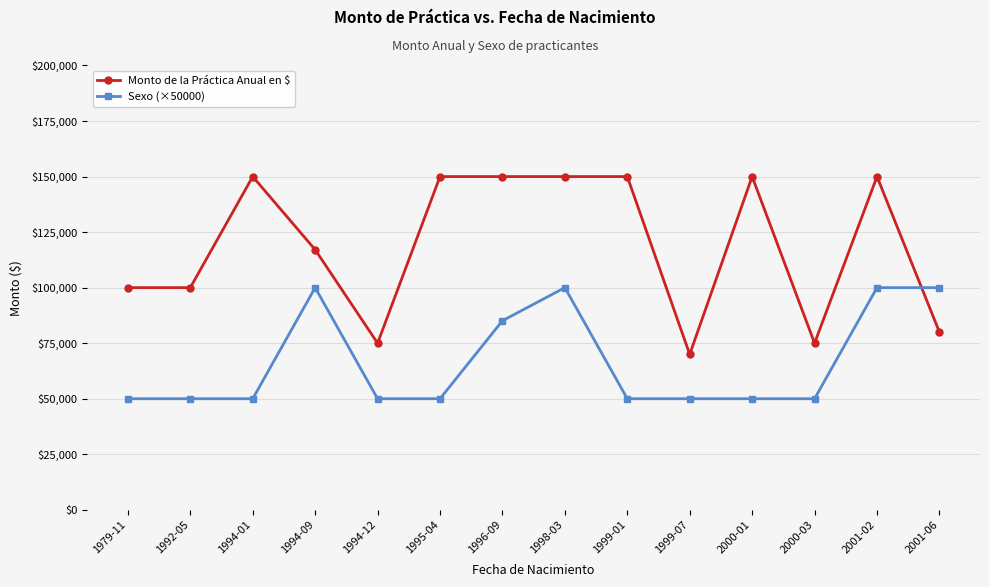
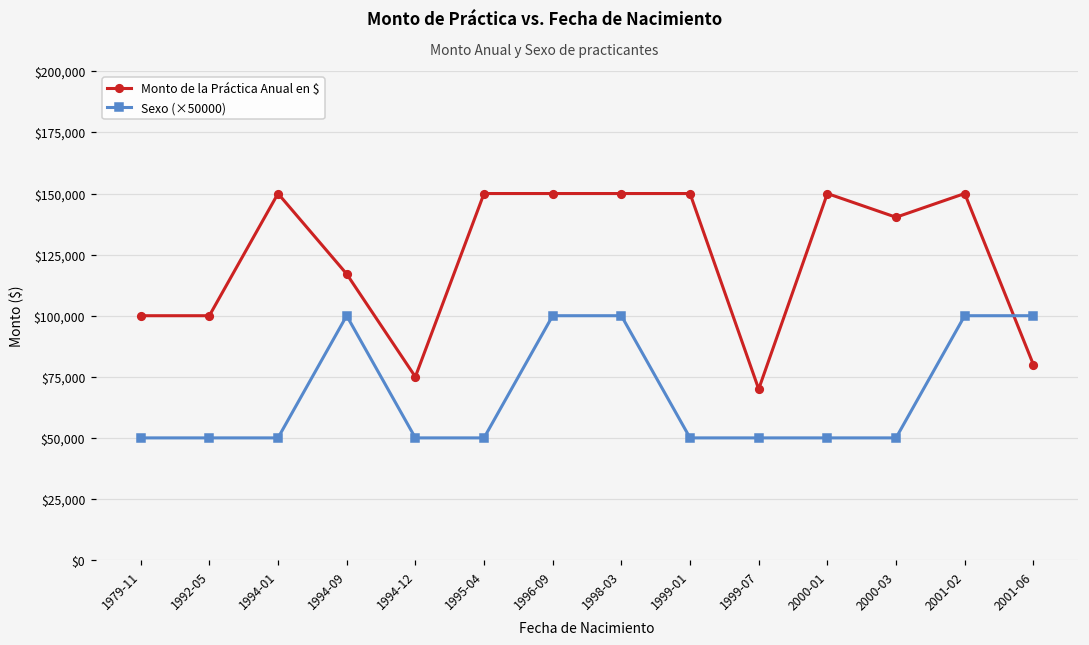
  {
    "Monto de la Práctica Anual en $": {
      "1979-11": "$100,000",
      "1992-05": "$100,000",
      "1994-01": "$150,000",
      "1994-09": "$117,000",
      "1994-12": "$75,000",
      "1995-04": "$150,000",
      "1996-09": "$150,000",
      "1998-03": "$150,000",
      "1999-01": "$150,000",
      "1999-07": "$70,000",
      "2000-01": "$150,000",
-     "2000-03": "$75,000",
+     "2000-03": "$140,000",
      "2001-02": "$150,000",
      "2001-06": "$80,000"
    },
    "Sexo (×50000)": {
      "1979-11": "$50,000",
      "1992-05": "$50,000",
      "1994-01": "$50,000",
      "1994-09": "$100,000",
      "1994-12": "$50,000",
      "1995-04": "$50,000",
-     "1996-09": "$85,000",
+     "1996-09": "$100,000",
      "1998-03": "$100,000",
      "1999-01": "$50,000",
      "1999-07": "$50,000",
      "2000-01": "$50,000",
      "2000-03": "$50,000",
      "2001-02": "$100,000",
      "2001-06": "$100,000"
    }
  }
